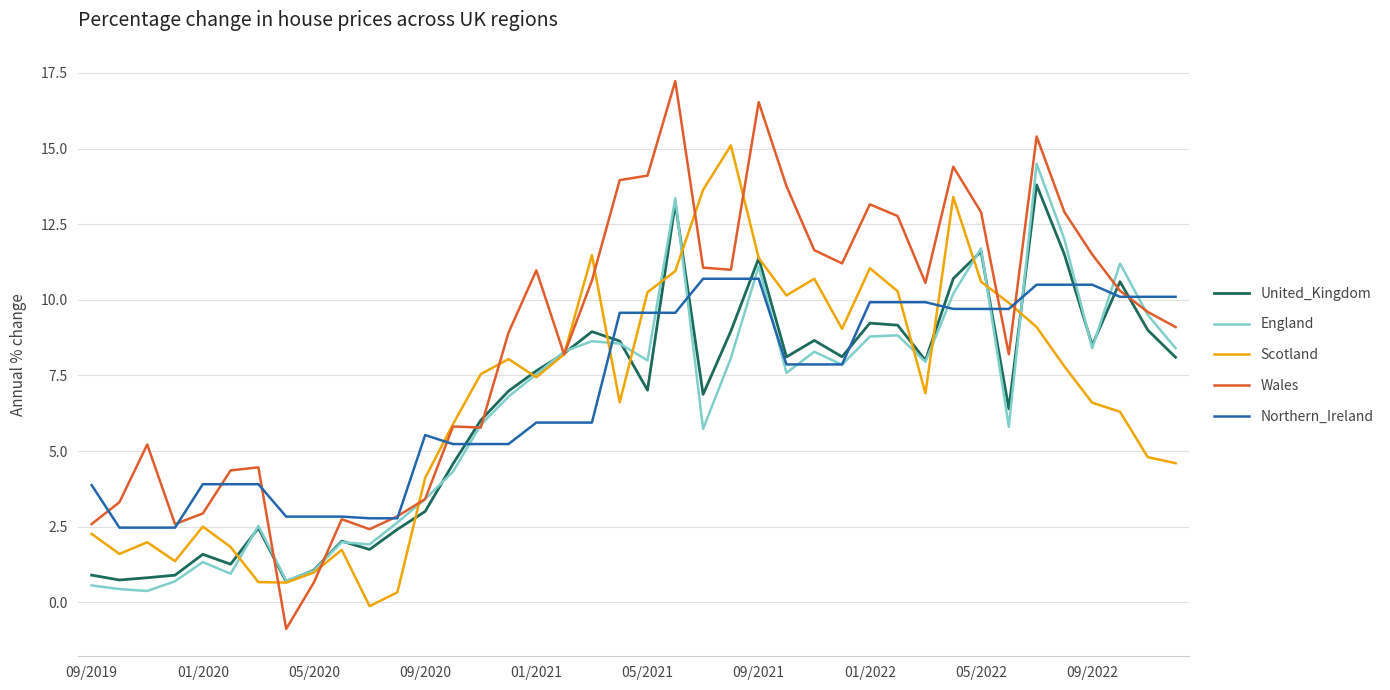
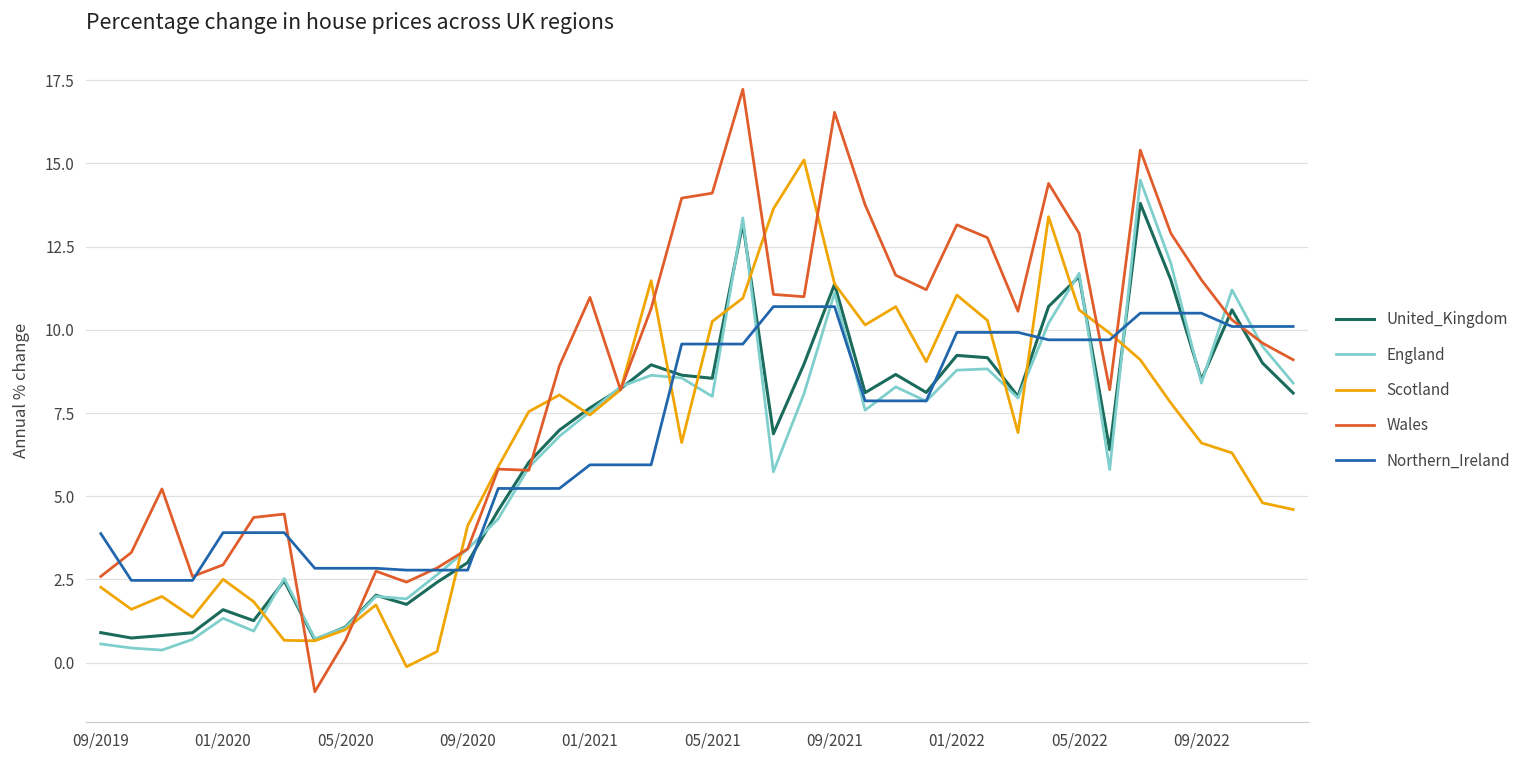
  {
    "United_Kingdom": {
      "09/2019": 0.9,
      "01/2020": 1.6,
      "09/2020": 3.0,
      "01/2021": 7.7,
-     "05/2021": 7.0,
+     "05/2021": 8.5,
      "01/2022": 9.2,
      "05/2022": 11.6,
      "09/2022": 8.5
    },
    "England": {
      "09/2019": 0.6,
      "01/2020": 1.3,
      "01/2021": 7.5,
      "05/2021": 8.0,
      "09/2021": 11.1,
      "01/2022": 8.8,
      "05/2022": 11.7,
      "09/2022": 8.4
    },
    "Scotland": {
      "09/2019": 2.3,
      "01/2020": 2.5,
      "09/2020": 4.1,
      "01/2021": 7.4,
      "05/2021": 10.3,
      "01/2022": 11.0,
      "05/2022": 10.6,
      "09/2022": 6.6
    },
    "Wales": {
      "09/2019": 2.6,
      "01/2020": 2.9,
      "05/2020": 0.7,
      "01/2021": 11.0,
      "05/2021": 14.1,
      "09/2021": 16.5,
      "01/2022": 13.2,
      "05/2022": 12.9,
      "09/2022": 11.5
    },
    "Northern_Ireland": {
      "09/2019": 3.9,
      "01/2020": 3.9,
      "05/2020": 2.8,
-     "09/2020": 5.5,
+     "09/2020": 2.8,
      "01/2021": 5.9,
      "05/2021": 9.6,
      "09/2021": 10.7,
      "01/2022": 9.9,
      "05/2022": 9.7,
      "09/2022": 10.5
    }
  }
